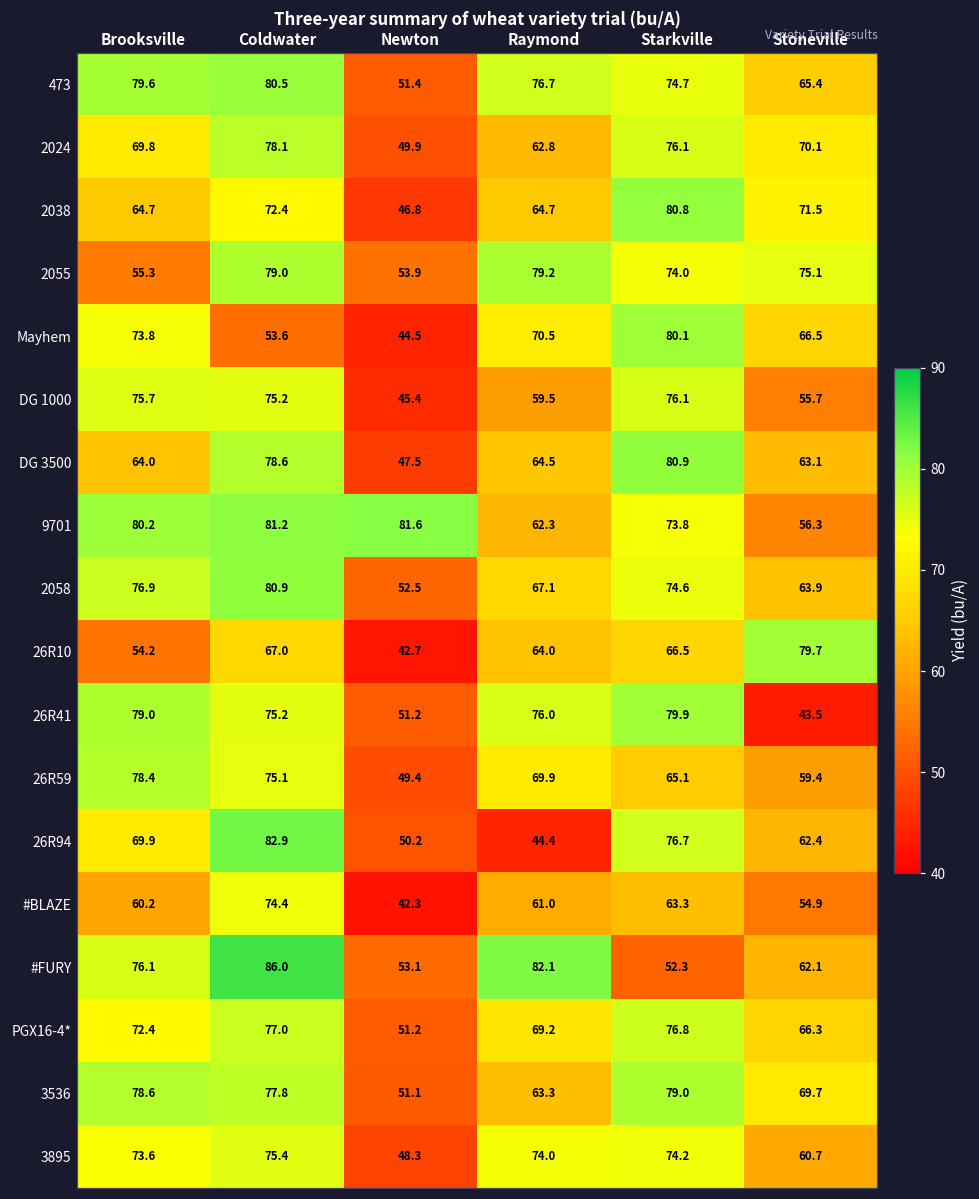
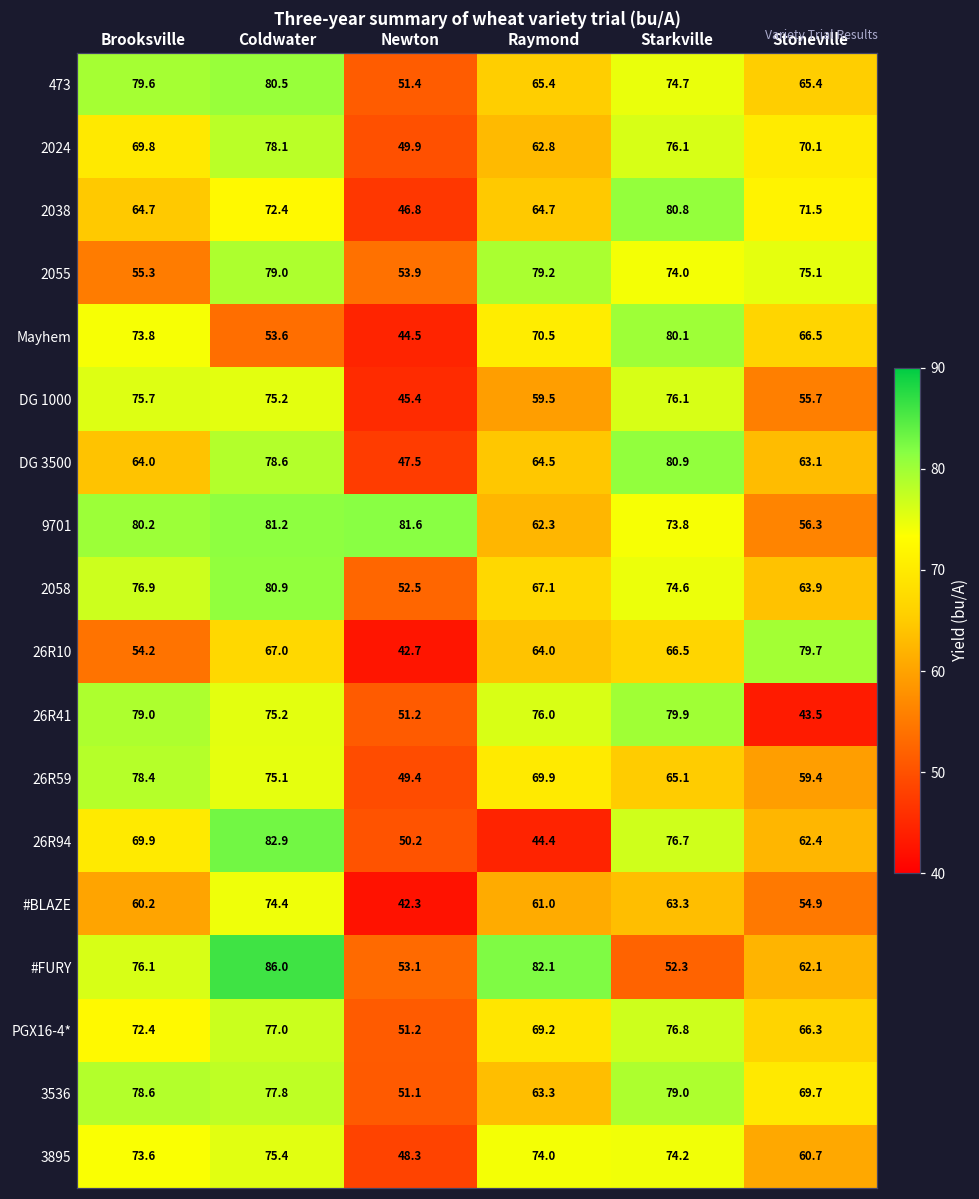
  {
    "473": {
      "Brooksville": 79.6,
      "Coldwater": 80.5,
      "Newton": 51.4,
-     "Raymond": 76.7,
+     "Raymond": 65.4,
      "Starkville": 74.7,
      "Stoneville": 65.4
    },
    "2024": {
      "Brooksville": 69.8,
      "Coldwater": 78.1,
      "Newton": 49.9,
      "Raymond": 62.8,
      "Starkville": 76.1,
      "Stoneville": 70.1
    },
    "2038": {
      "Brooksville": 64.7,
      "Coldwater": 72.4,
      "Newton": 46.8,
      "Raymond": 64.7,
      "Starkville": 80.8,
      "Stoneville": 71.5
    },
    "2055": {
      "Brooksville": 55.3,
      "Coldwater": 79.0,
      "Newton": 53.9,
      "Raymond": 79.2,
      "Starkville": 74.0,
      "Stoneville": 75.1
    },
    "Mayhem": {
      "Brooksville": 73.8,
      "Coldwater": 53.6,
      "Newton": 44.5,
      "Raymond": 70.5,
      "Starkville": 80.1,
      "Stoneville": 66.5
    },
    "DG 1000": {
      "Brooksville": 75.7,
      "Coldwater": 75.2,
      "Newton": 45.4,
      "Raymond": 59.5,
      "Starkville": 76.1,
      "Stoneville": 55.7
    },
    "DG 3500": {
      "Brooksville": 64.0,
      "Coldwater": 78.6,
      "Newton": 47.5,
      "Raymond": 64.5,
      "Starkville": 80.9,
      "Stoneville": 63.1
    },
    "9701": {
      "Brooksville": 80.2,
      "Coldwater": 81.2,
      "Newton": 81.6,
      "Raymond": 62.3,
      "Starkville": 73.8,
      "Stoneville": 56.3
    },
    "2058": {
      "Brooksville": 76.9,
      "Coldwater": 80.9,
      "Newton": 52.5,
      "Raymond": 67.1,
      "Starkville": 74.6,
      "Stoneville": 63.9
    },
    "26R10": {
      "Brooksville": 54.2,
      "Coldwater": 67.0,
      "Newton": 42.7,
      "Raymond": 64.0,
      "Starkville": 66.5,
      "Stoneville": 79.7
    },
    "26R41": {
      "Brooksville": 79.0,
      "Coldwater": 75.2,
      "Newton": 51.2,
      "Raymond": 76.0,
      "Starkville": 79.9,
      "Stoneville": 43.5
    },
    "26R59": {
      "Brooksville": 78.4,
      "Coldwater": 75.1,
      "Newton": 49.4,
      "Raymond": 69.9,
      "Starkville": 65.1,
      "Stoneville": 59.4
    },
    "26R94": {
      "Brooksville": 69.9,
      "Coldwater": 82.9,
      "Newton": 50.2,
      "Raymond": 44.4,
      "Starkville": 76.7,
      "Stoneville": 62.4
    },
    "#BLAZE": {
      "Brooksville": 60.2,
      "Coldwater": 74.4,
      "Newton": 42.3,
      "Raymond": 61.0,
      "Starkville": 63.3,
      "Stoneville": 54.9
    },
    "#FURY": {
      "Brooksville": 76.1,
      "Coldwater": 86.0,
      "Newton": 53.1,
      "Raymond": 82.1,
      "Starkville": 52.3,
      "Stoneville": 62.1
    },
    "PGX16-4*": {
      "Brooksville": 72.4,
      "Coldwater": 77.0,
      "Newton": 51.2,
      "Raymond": 69.2,
      "Starkville": 76.8,
      "Stoneville": 66.3
    },
    "3536": {
      "Brooksville": 78.6,
      "Coldwater": 77.8,
      "Newton": 51.1,
      "Raymond": 63.3,
      "Starkville": 79.0,
      "Stoneville": 69.7
    },
    "3895": {
      "Brooksville": 73.6,
      "Coldwater": 75.4,
      "Newton": 48.3,
      "Raymond": 74.0,
      "Starkville": 74.2,
      "Stoneville": 60.7
    }
  }
